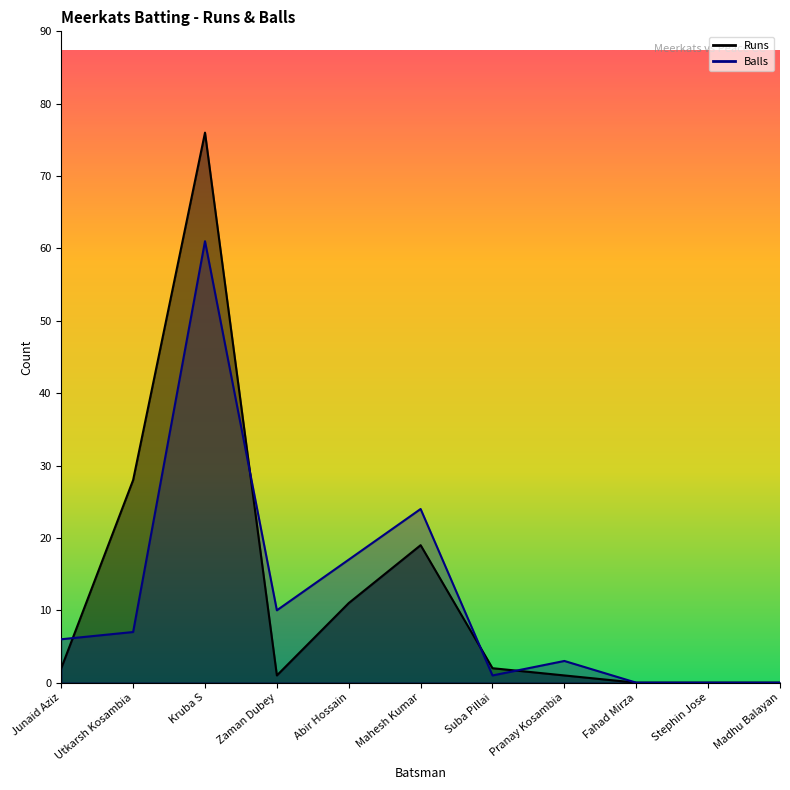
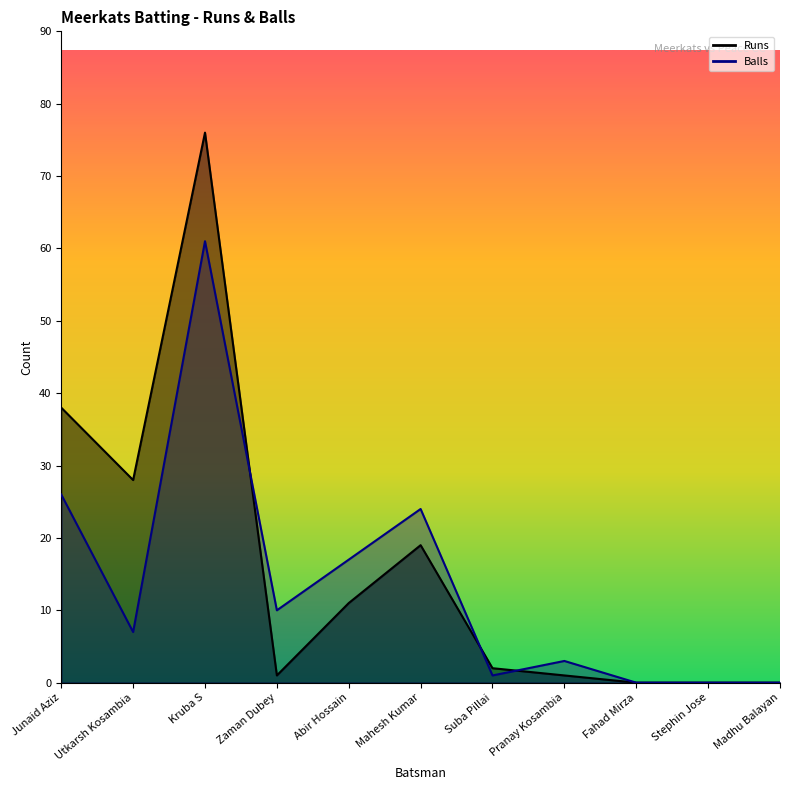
  {
    "Runs": {
-     "Junaid Aziz": 2,
+     "Junaid Aziz": 38,
      "Utkarsh Kosambia": 28,
      "Kruba S": 76,
      "Zaman Dubey": 1,
      "Abir Hossain": 11,
      "Mahesh Kumar": 19,
      "Suba Pillai": 2,
      "Pranay Kosambia": 1
    },
    "Balls": {
-     "Junaid Aziz": 6,
+     "Junaid Aziz": 26,
      "Utkarsh Kosambia": 7,
      "Kruba S": 61,
      "Zaman Dubey": 10,
      "Abir Hossain": 17,
      "Mahesh Kumar": 24,
      "Suba Pillai": 1,
      "Pranay Kosambia": 3
    }
  }
